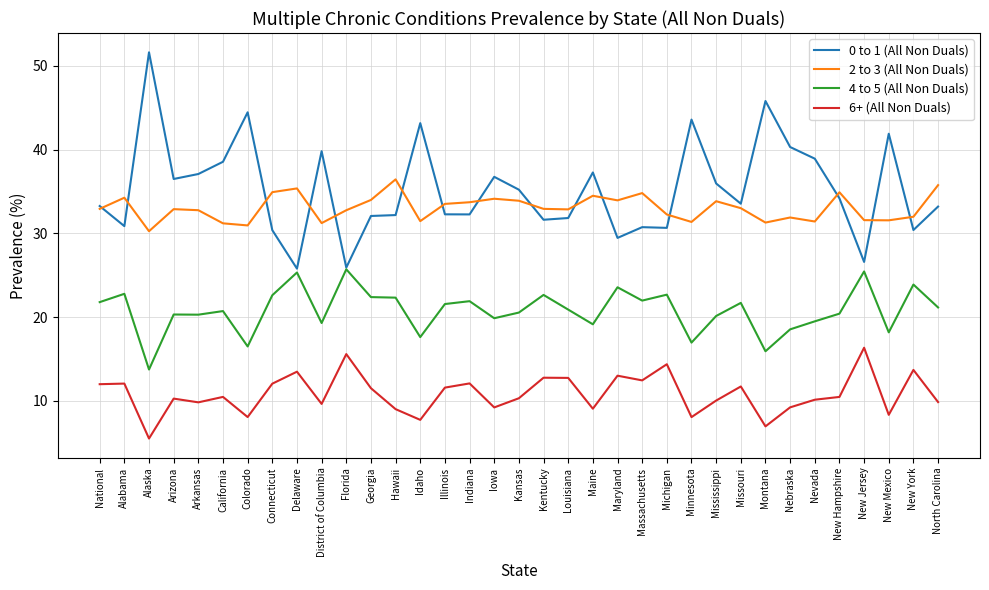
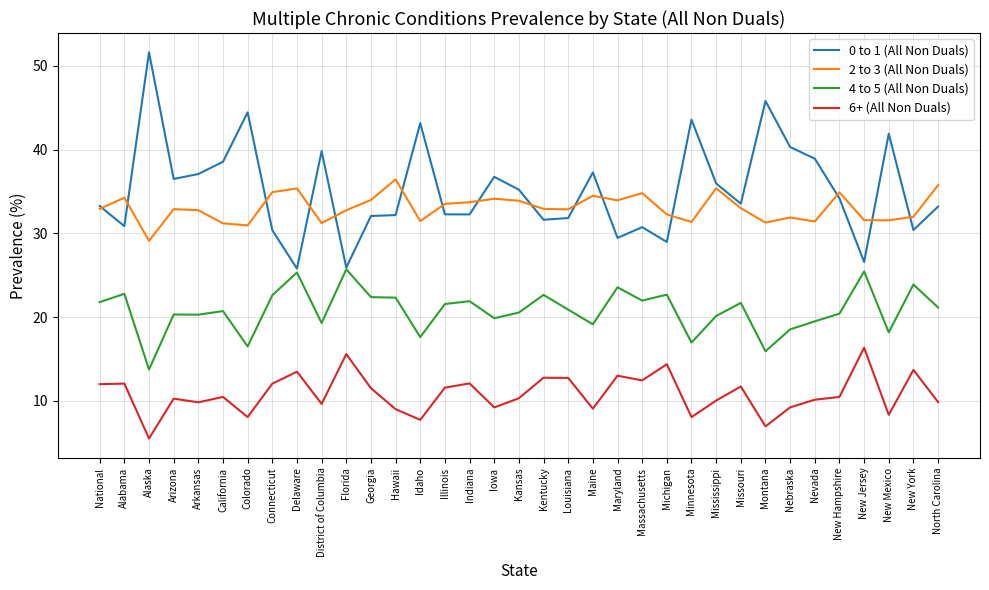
  {
    "0 to 1 (All Non Duals)": {
      "National": 33,
      "Alabama": 31,
      "Alaska": 52,
      "Arizona": 37,
      "Arkansas": 37,
      "California": 39,
      "Colorado": 44,
      "Connecticut": 30,
      "Delaware": 26,
      "District of Columbia": 40,
      "Georgia": 32,
      "Hawaii": 32,
      "Idaho": 43,
      "Illinois": 32,
      "Indiana": 32,
      "Iowa": 37,
      "Kansas": 35,
      "Kentucky": 32,
      "Louisiana": 32,
      "Maine": 37,
      "Maryland": 29,
      "Massachusetts": 31,
-     "Michigan": 31,
+     "Michigan": 29,
      "Minnesota": 44,
      "Mississippi": 36,
      "Missouri": 34,
      "Montana": 46,
      "Nebraska": 40,
      "Nevada": 39,
      "New Hampshire": 34,
      "New Jersey": 27,
      "New Mexico": 42,
      "New York": 30,
      "North Carolina": 33
    },
    "2 to 3 (All Non Duals)": {
      "National": 33,
      "Alabama": 34,
-     "Alaska": 30,
+     "Alaska": 29,
      "Arizona": 33,
      "Arkansas": 33,
      "California": 31,
      "Colorado": 31,
      "Connecticut": 35,
      "Delaware": 35,
      "District of Columbia": 31,
      "Florida": 33,
      "Georgia": 34,
      "Hawaii": 36,
      "Idaho": 31,
      "Illinois": 34,
      "Indiana": 34,
      "Iowa": 34,
      "Kansas": 34,
      "Kentucky": 33,
      "Louisiana": 33,
      "Maine": 34,
      "Maryland": 34,
      "Massachusetts": 35,
      "Michigan": 32,
      "Minnesota": 31,
-     "Mississippi": 34,
+     "Mississippi": 35,
      "Missouri": 33,
      "Montana": 31,
      "Nebraska": 32,
      "Nevada": 31,
      "New Hampshire": 35,
      "New Jersey": 32,
      "New Mexico": 32,
      "New York": 32,
      "North Carolina": 36
    },
    "4 to 5 (All Non Duals)": {
      "National": 22,
      "Alabama": 23,
      "Alaska": 14,
      "Arizona": 20,
      "Arkansas": 20,
      "California": 21,
      "Colorado": 17,
      "Connecticut": 23,
      "Delaware": 25,
      "District of Columbia": 19,
      "Georgia": 22,
      "Hawaii": 22,
      "Idaho": 18,
      "Illinois": 22,
      "Indiana": 22,
      "Iowa": 20,
      "Kansas": 21,
      "Kentucky": 23,
      "Louisiana": 21,
      "Maine": 19,
      "Maryland": 24,
      "Massachusetts": 22,
      "Michigan": 23,
      "Minnesota": 17,
      "Mississippi": 20,
      "Missouri": 22,
      "Montana": 16,
      "Nebraska": 19,
      "Nevada": 20,
      "New Hampshire": 20,
      "New Jersey": 25,
      "New Mexico": 18,
      "New York": 24,
      "North Carolina": 21
    },
    "6+ (All Non Duals)": {
      "National": 12,
      "Alabama": 12,
      "Alaska": 6,
      "Arizona": 10,
      "Arkansas": 10,
      "California": 10,
      "Colorado": 8,
      "Connecticut": 12,
      "Delaware": 13,
      "District of Columbia": 10,
      "Florida": 16,
      "Georgia": 12,
      "Hawaii": 9,
      "Idaho": 8,
      "Illinois": 12,
      "Indiana": 12,
      "Iowa": 9,
      "Kansas": 10,
      "Kentucky": 13,
      "Louisiana": 13,
      "Maine": 9,
      "Maryland": 13,
      "Massachusetts": 12,
      "Michigan": 14,
      "Minnesota": 8,
      "Mississippi": 10,
      "Missouri": 12,
      "Montana": 7,
      "Nebraska": 9,
      "Nevada": 10,
      "New Hampshire": 10,
      "New Jersey": 16,
      "New Mexico": 8,
      "New York": 14,
      "North Carolina": 10
    }
  }
